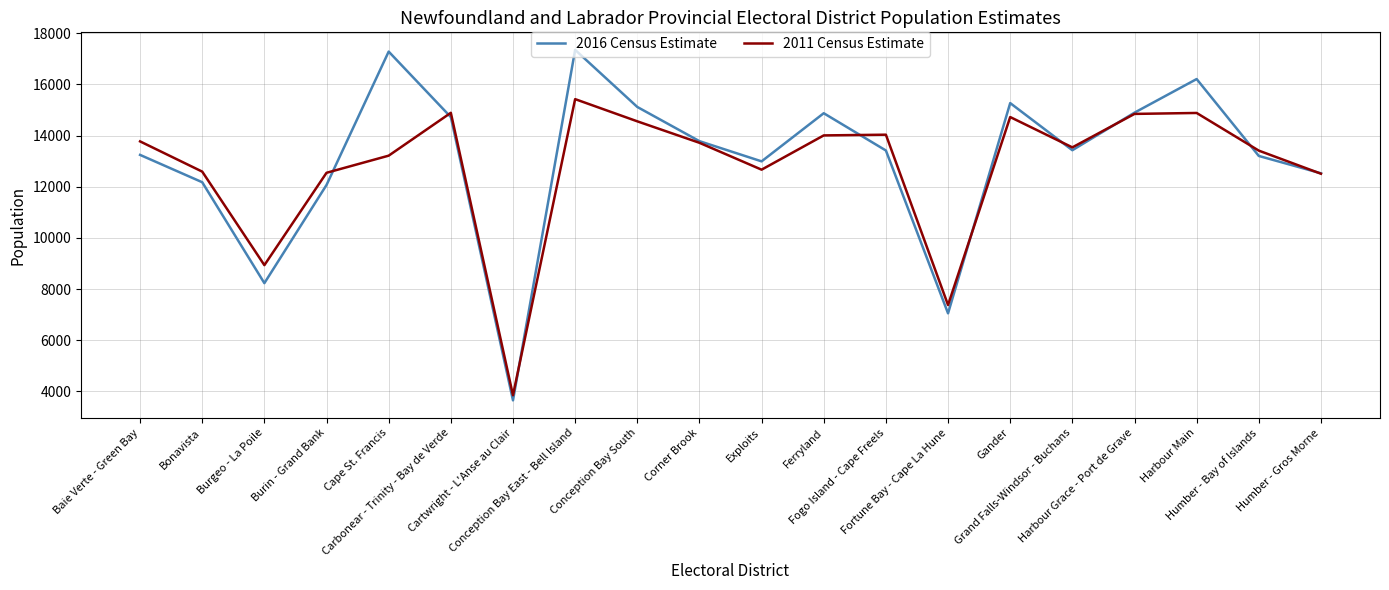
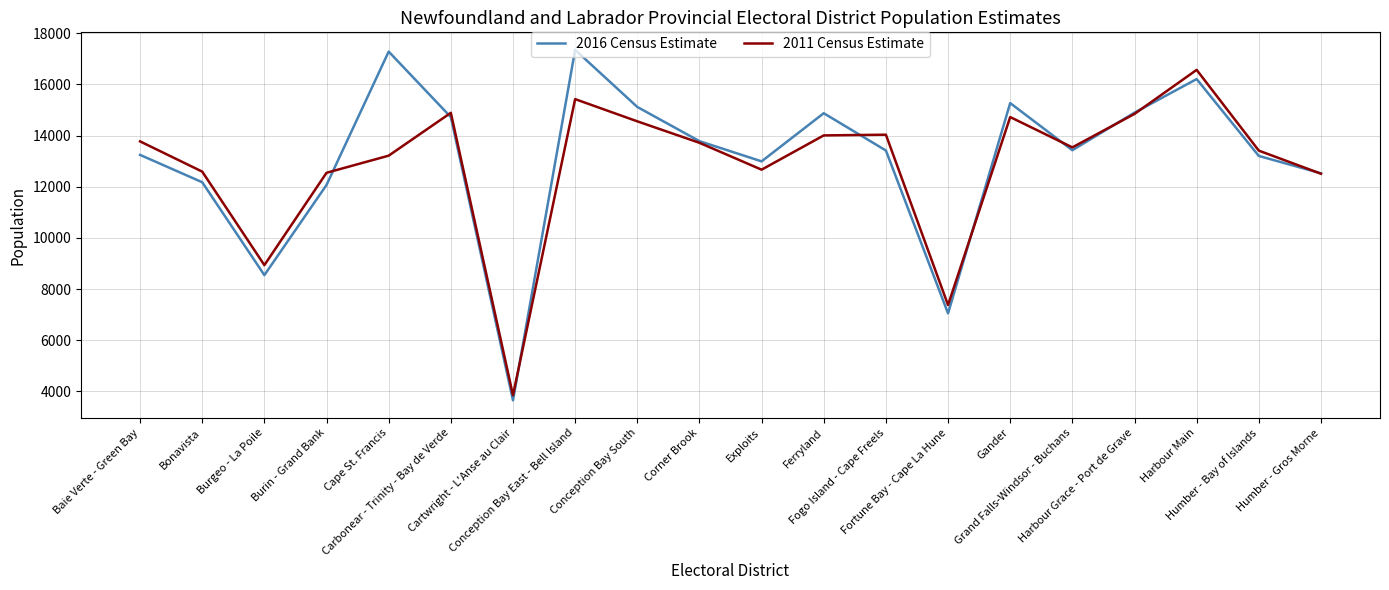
  {
    "2016 Census Estimate": {
      "Baie Verte - Green Bay": 13200,
      "Bonavista": 12200,
-     "Burgeo - La Poile": 8200,
+     "Burgeo - La Poile": 8500,
      "Burin - Grand Bank": 12100,
      "Cape St. Francis": 17300,
      "Carbonear - Trinity - Bay de Verde": 14700,
      "Cartwright - L'Anse au Clair": 3600,
      "Conception Bay South": 15100,
      "Exploits": 13000,
      "Ferryland": 14900,
      "Fogo Island - Cape Freels": 13400,
      "Fortune Bay - Cape La Hune": 7000,
      "Gander": 15300,
      "Grand Falls-Windsor - Buchans": 13400,
      "Harbour Main": 16200,
      "Humber - Bay of Islands": 13200
    },
    "2011 Census Estimate": {
      "Baie Verte - Green Bay": 13800,
      "Bonavista": 12600,
      "Burgeo - La Poile": 8900,
      "Burin - Grand Bank": 12500,
      "Cape St. Francis": 13200,
      "Carbonear - Trinity - Bay de Verde": 14900,
      "Cartwright - L'Anse au Clair": 3800,
      "Conception Bay East - Bell Island": 15400,
      "Conception Bay South": 14600,
      "Exploits": 12700,
      "Ferryland": 14000,
      "Fogo Island - Cape Freels": 14000,
      "Fortune Bay - Cape La Hune": 7400,
      "Gander": 14700,
      "Grand Falls-Windsor - Buchans": 13500,
-     "Harbour Main": 14900,
+     "Harbour Main": 16600,
      "Humber - Bay of Islands": 13400
    }
  }
